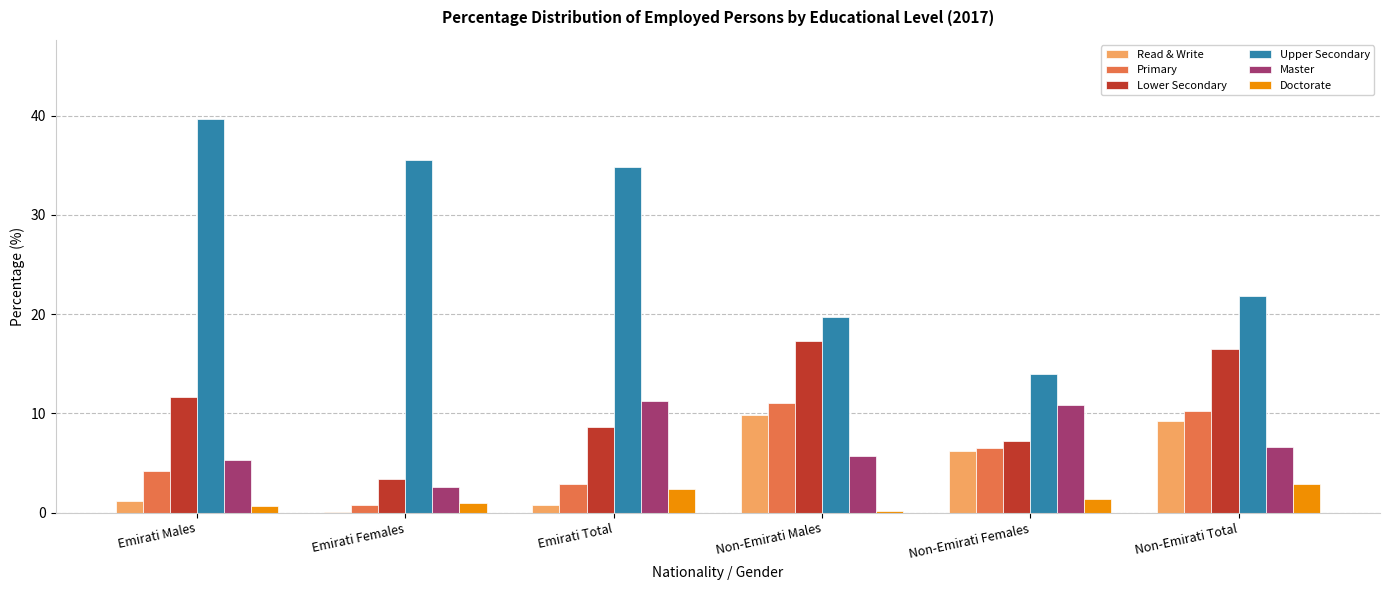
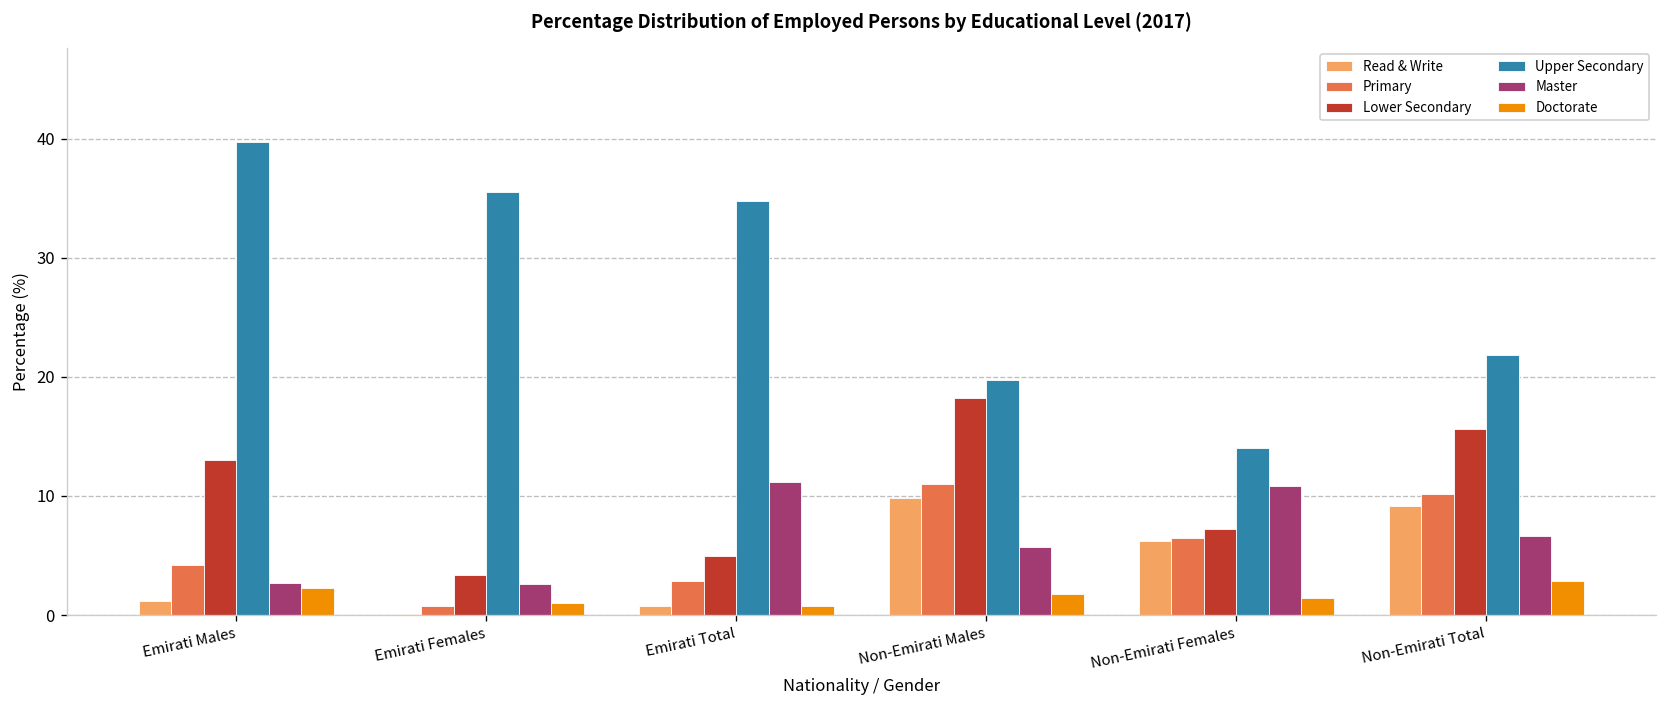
  {
    "Lower Secondary": {
-     "Emirati Males": 12,
+     "Emirati Males": 13,
      "Emirati Females": 3,
-     "Emirati Total": 9,
-     "Non-Emirati Males": 17,
+     "Emirati Total": 5,
+     "Non-Emirati Males": 18,
      "Non-Emirati Females": 7,
-     "Non-Emirati Total": 17
+     "Non-Emirati Total": 16
    },
    "Upper Secondary": {
      "Emirati Males": 40,
      "Emirati Females": 36,
      "Emirati Total": 35,
      "Non-Emirati Males": 20,
      "Non-Emirati Females": 14,
      "Non-Emirati Total": 22
    },
    "Master": {
-     "Emirati Males": 5,
+     "Emirati Males": 3,
      "Emirati Females": 3,
      "Emirati Total": 11,
      "Non-Emirati Males": 6,
      "Non-Emirati Females": 11,
      "Non-Emirati Total": 7
    },
    "Doctorate": {
-     "Emirati Males": 1,
+     "Emirati Males": 2,
      "Emirati Females": 1,
-     "Emirati Total": 2,
-     "Non-Emirati Males": 0,
+     "Emirati Total": 1,
+     "Non-Emirati Males": 2,
      "Non-Emirati Females": 1,
      "Non-Emirati Total": 3
    }
  }
